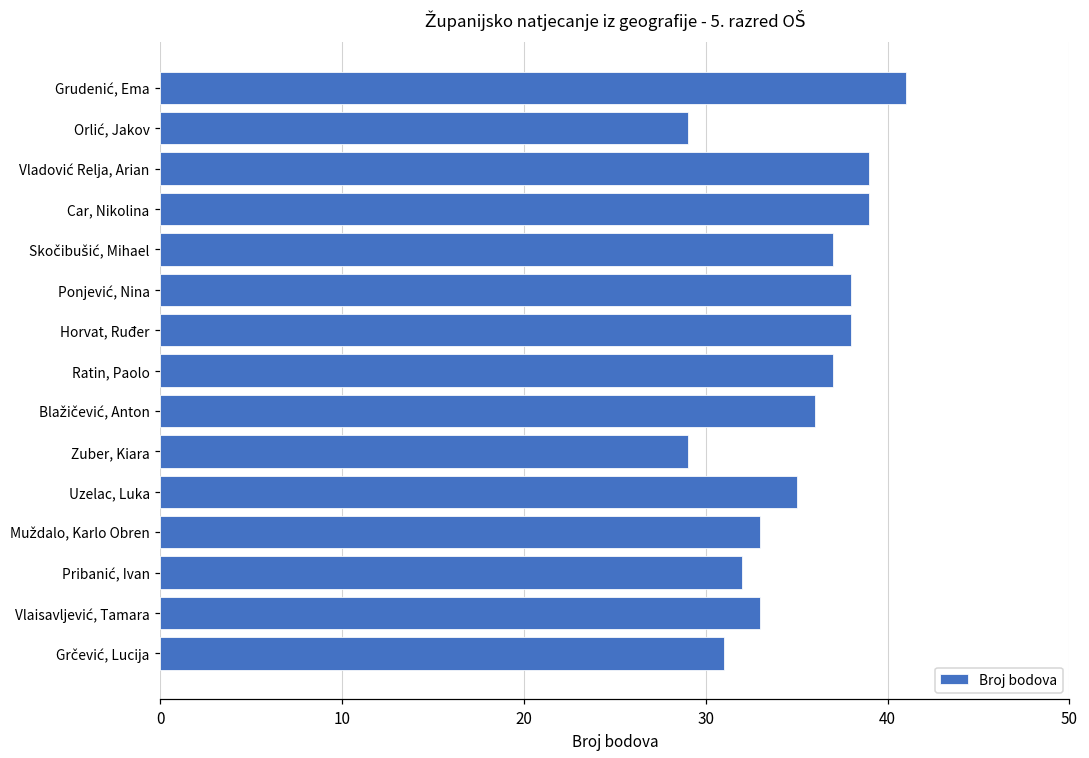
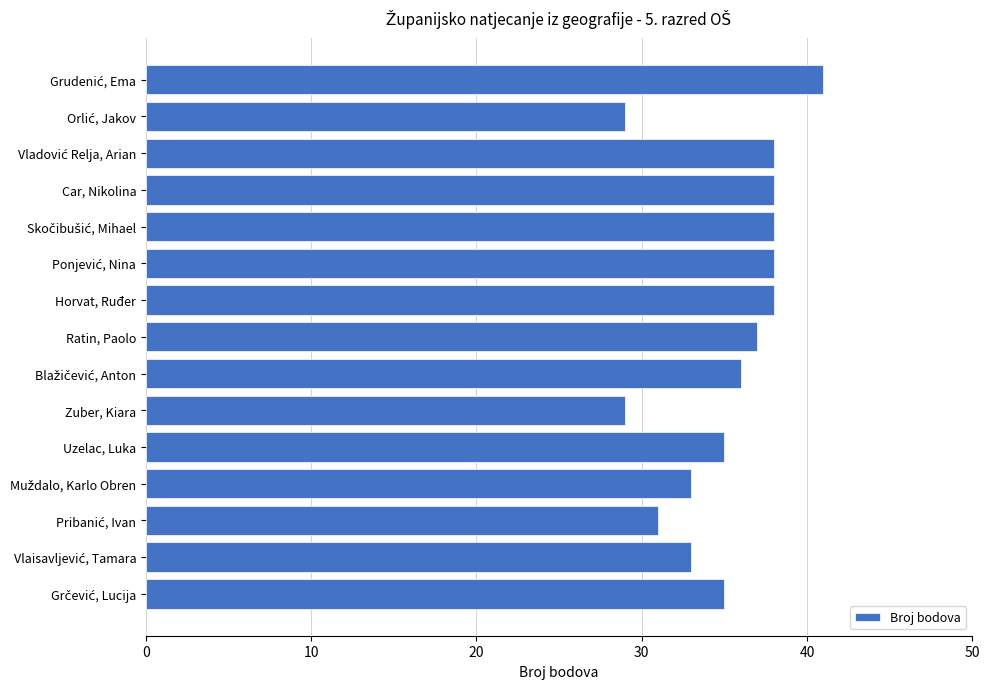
  {
    "Grudenić, Ema": 41,
    "Orlić, Jakov": 29,
-   "Vladović Relja, Arian": 39,
-   "Car, Nikolina": 39,
-   "Skočibušić, Mihael": 37,
+   "Vladović Relja, Arian": 38,
+   "Car, Nikolina": 38,
+   "Skočibušić, Mihael": 38,
    "Ponjević, Nina": 38,
    "Horvat, Ruđer": 38,
    "Ratin, Paolo": 37,
    "Blažičević, Anton": 36,
    "Zuber, Kiara": 29,
    "Uzelac, Luka": 35,
    "Muždalo, Karlo Obren": 33,
-   "Pribanić, Ivan": 32,
+   "Pribanić, Ivan": 31,
    "Vlaisavljević, Tamara": 33,
-   "Grčević, Lucija": 31
+   "Grčević, Lucija": 35
  }
